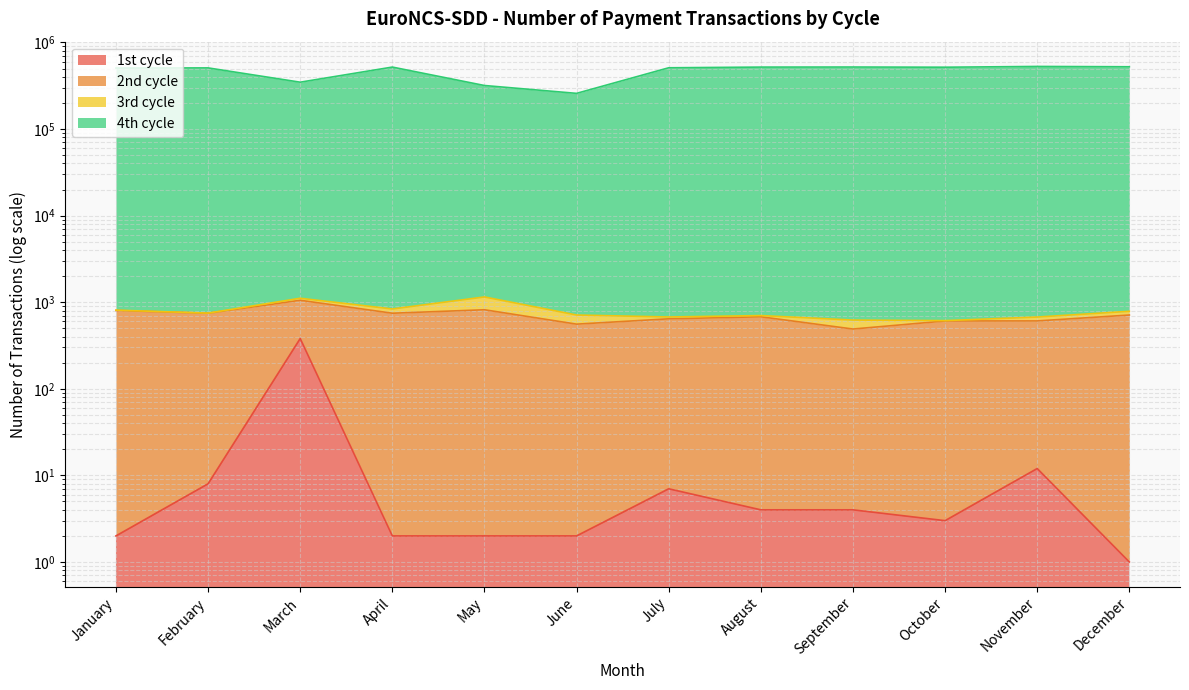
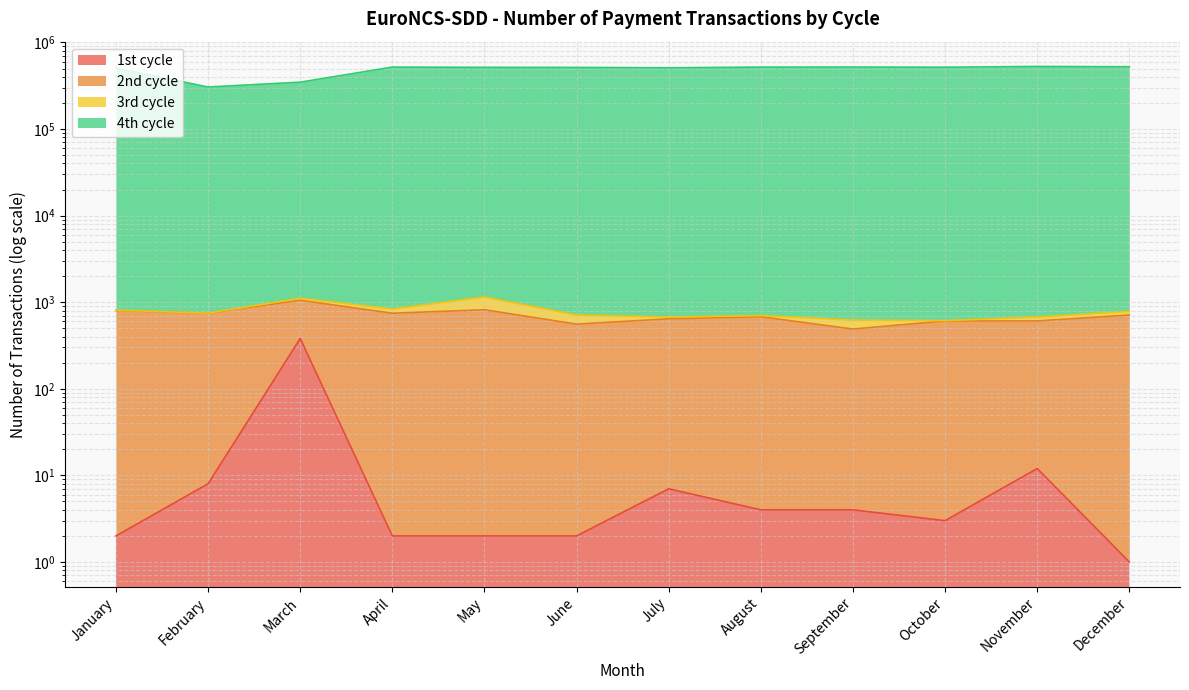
  {
    "3rd cycle": {
      "April": 90,
      "May": 330,
      "June": 150,
      "September": 130,
      "November": 70,
      "December": 70
    },
    "4th cycle": {
-     "February": 500000,
+     "February": 310000,
      "March": 350000,
      "April": 500000,
-     "May": 320000,
-     "June": 260000,
+     "May": 500000,
+     "June": 500000,
      "July": 500000,
      "August": 500000,
      "September": 500000,
      "October": 500000,
      "November": 500000,
      "December": 500000
    }
  }
